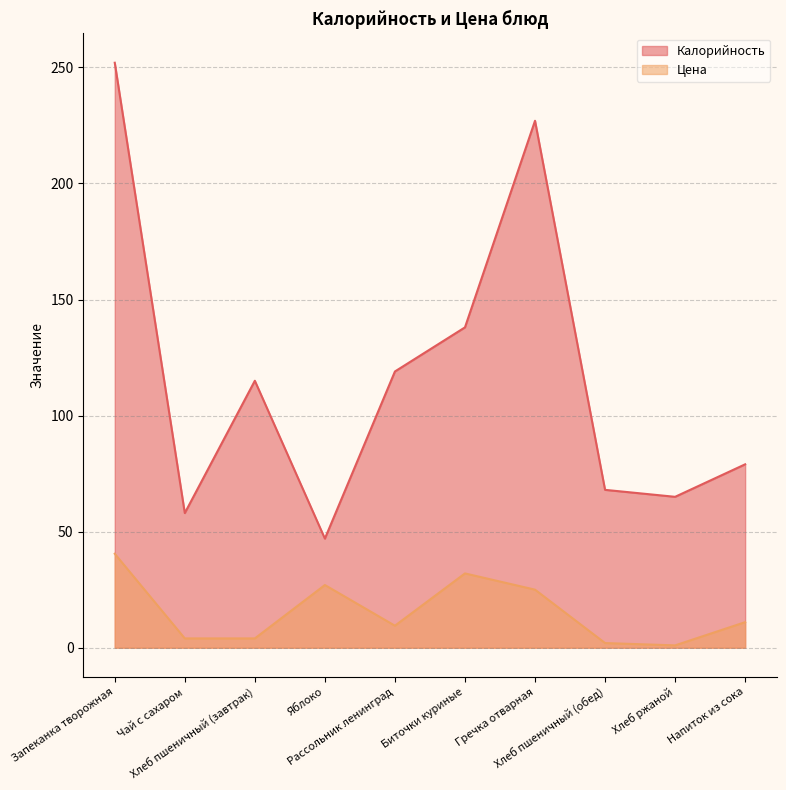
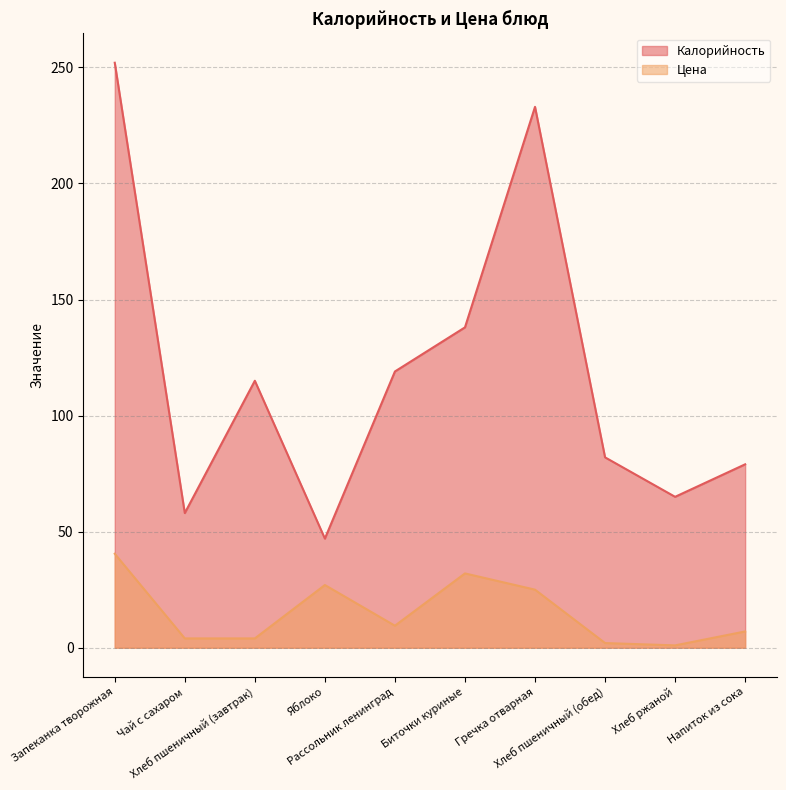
  {
    "Калорийность": {
      "Запеканка творожная": 252,
      "Чай с сахаром": 58,
      "Хлеб пшеничный (завтрак)": 115,
      "Яблоко": 47,
      "Рассольник ленинград": 119,
      "Биточки куриные": 138,
-     "Гречка отварная": 227,
-     "Хлеб пшеничный (обед)": 68,
+     "Гречка отварная": 233,
+     "Хлеб пшеничный (обед)": 82,
      "Хлеб ржаной": 65,
      "Напиток из сока": 79
    },
    "Цена": {
      "Запеканка творожная": 40,
      "Чай с сахаром": 4,
      "Хлеб пшеничный (завтрак)": 4,
      "Яблоко": 27,
      "Рассольник ленинград": 9,
      "Биточки куриные": 32,
      "Гречка отварная": 25,
      "Хлеб пшеничный (обед)": 2,
      "Хлеб ржаной": 1,
-     "Напиток из сока": 11
+     "Напиток из сока": 7
    }
  }
